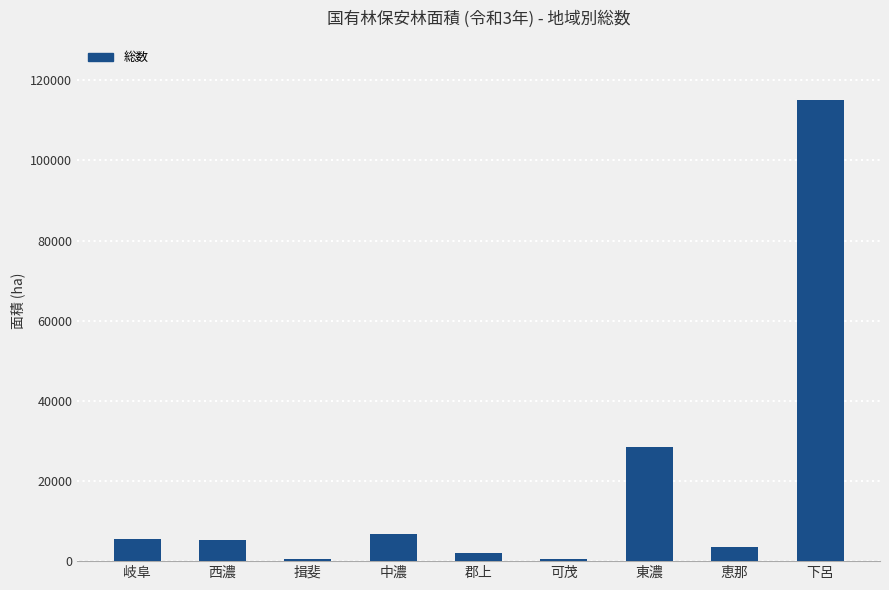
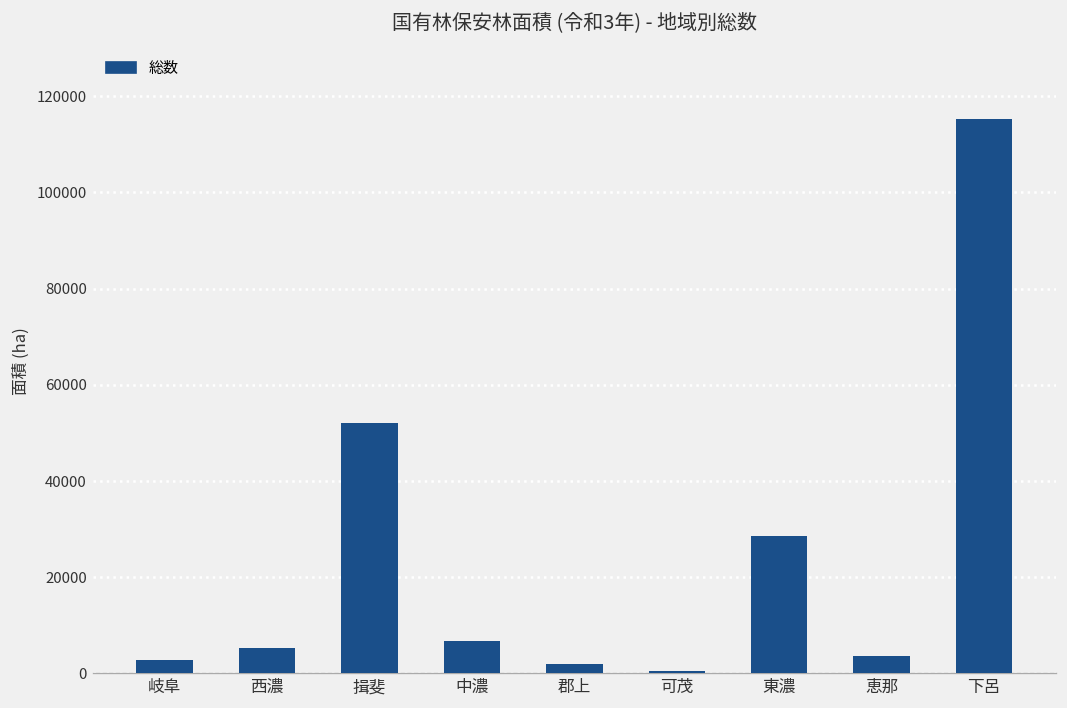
  {
-   "岐阜": 5000,
+   "岐阜": 3000,
    "西濃": 5000,
-   "揖斐": 1000,
+   "揖斐": 52000,
    "中濃": 7000,
    "郡上": 2000,
    "東濃": 29000,
    "恵那": 4000,
    "下呂": 115000
  }
